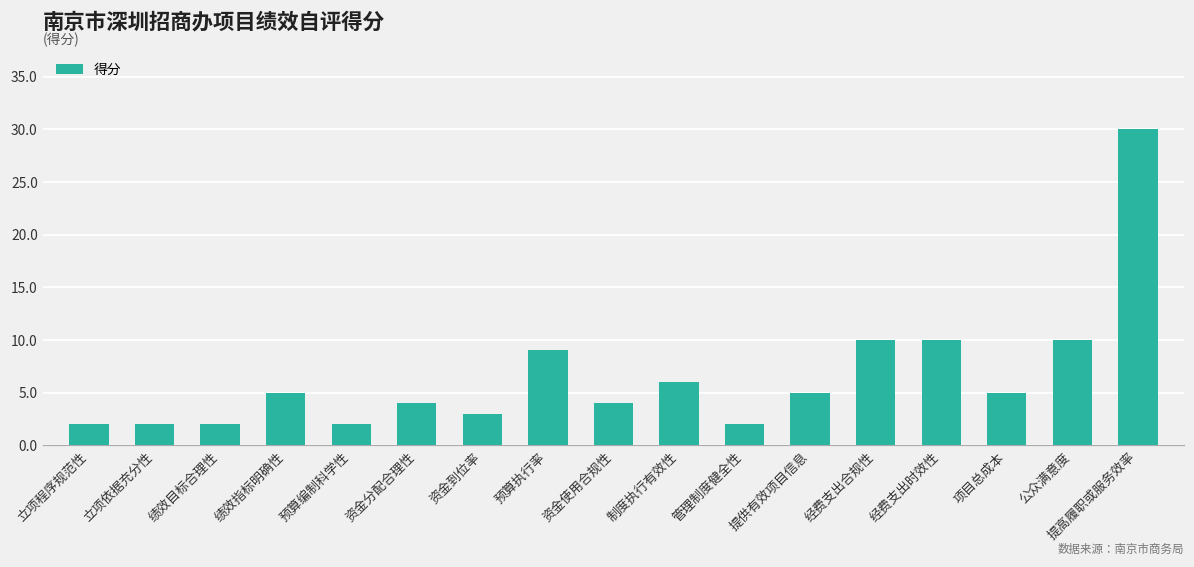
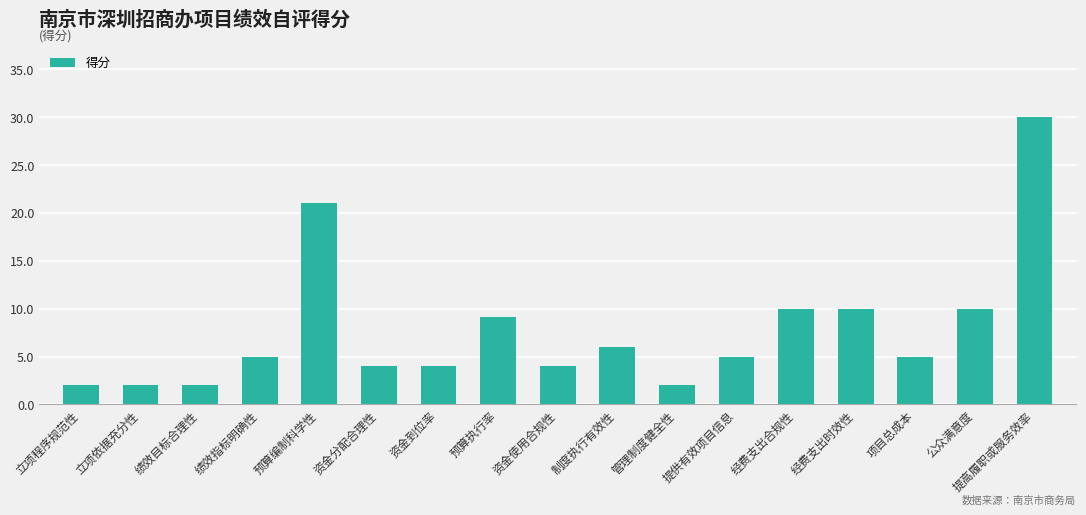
  {
    "立项程序规范性": 2,
    "立项依据充分性": 2,
    "绩效目标合理性": 2,
    "绩效指标明确性": 5,
-   "预算编制科学性": 2,
+   "预算编制科学性": 21,
    "资金分配合理性": 4,
-   "资金到位率": 3,
+   "资金到位率": 4,
    "预算执行率": 9,
    "资金使用合规性": 4,
    "制度执行有效性": 6,
    "管理制度健全性": 2,
    "提供有效项目信息": 5,
    "经费支出合规性": 10,
    "经费支出时效性": 10,
    "项目总成本": 5,
    "公众满意度": 10,
    "提高履职或服务效率": 30
  }
